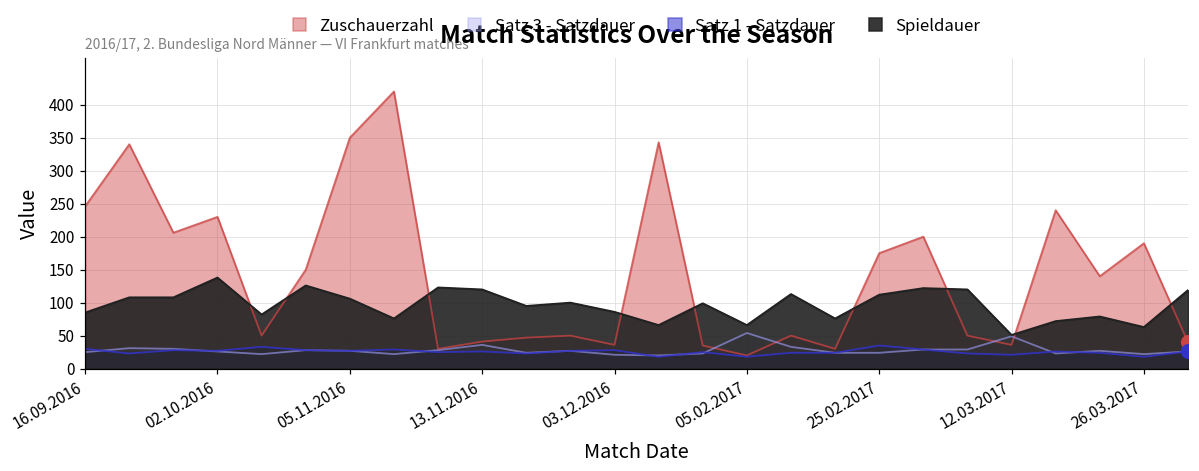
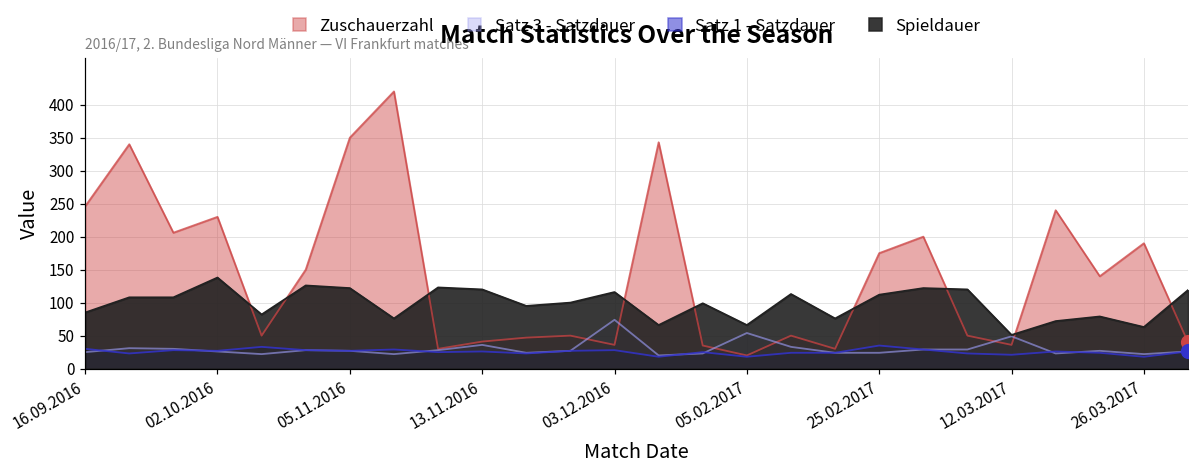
  {
    "Satz 3 - Satzdauer": {
      "16.09.2016": 30,
      "13.11.2016": 40,
-     "03.12.2016": 20,
+     "03.12.2016": 70,
      "05.02.2017": 50,
      "25.02.2017": 20
    },
    "Spieldauer": {
      "16.09.2016": 90,
      "02.10.2016": 140,
-     "05.11.2016": 110,
+     "05.11.2016": 120,
      "13.11.2016": 120,
-     "03.12.2016": 90,
+     "03.12.2016": 120,
      "05.02.2017": 70,
      "25.02.2017": 110,
      "26.03.2017": 60
    }
  }
